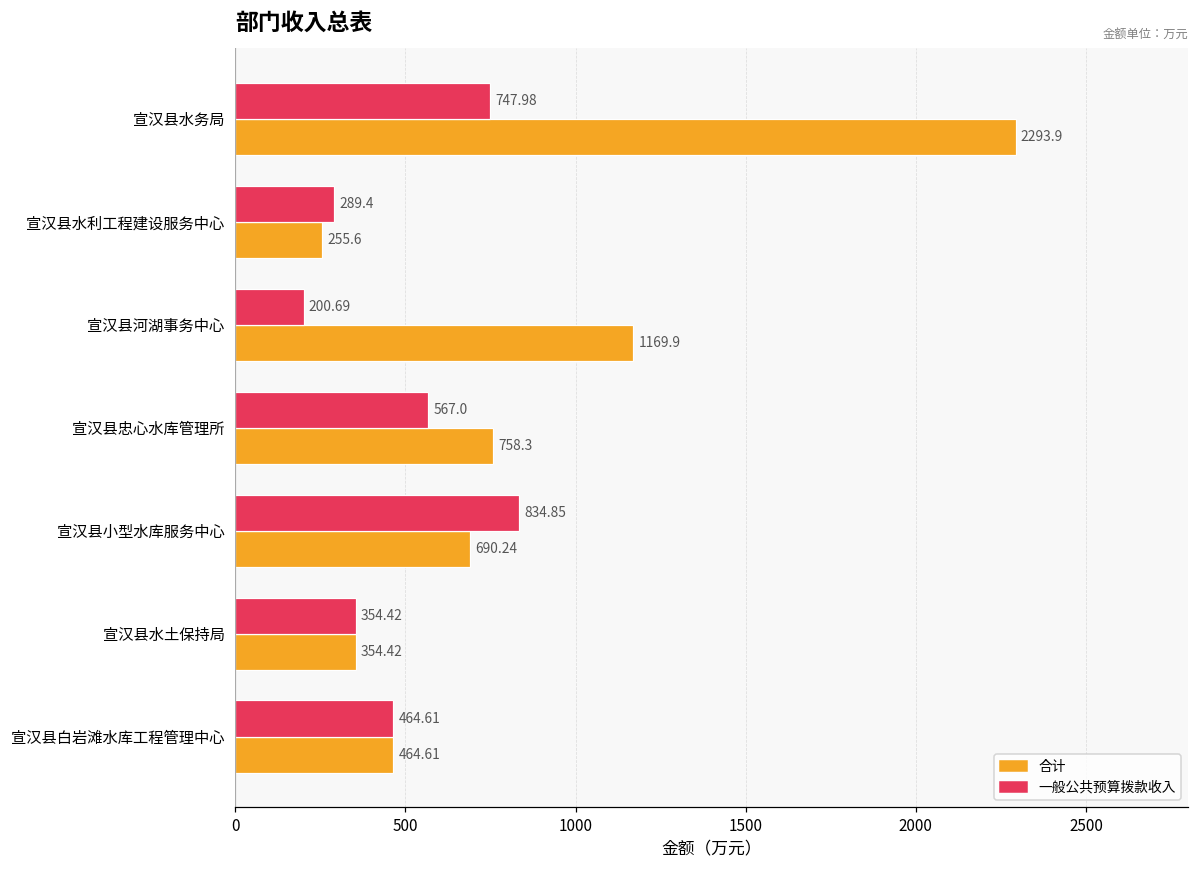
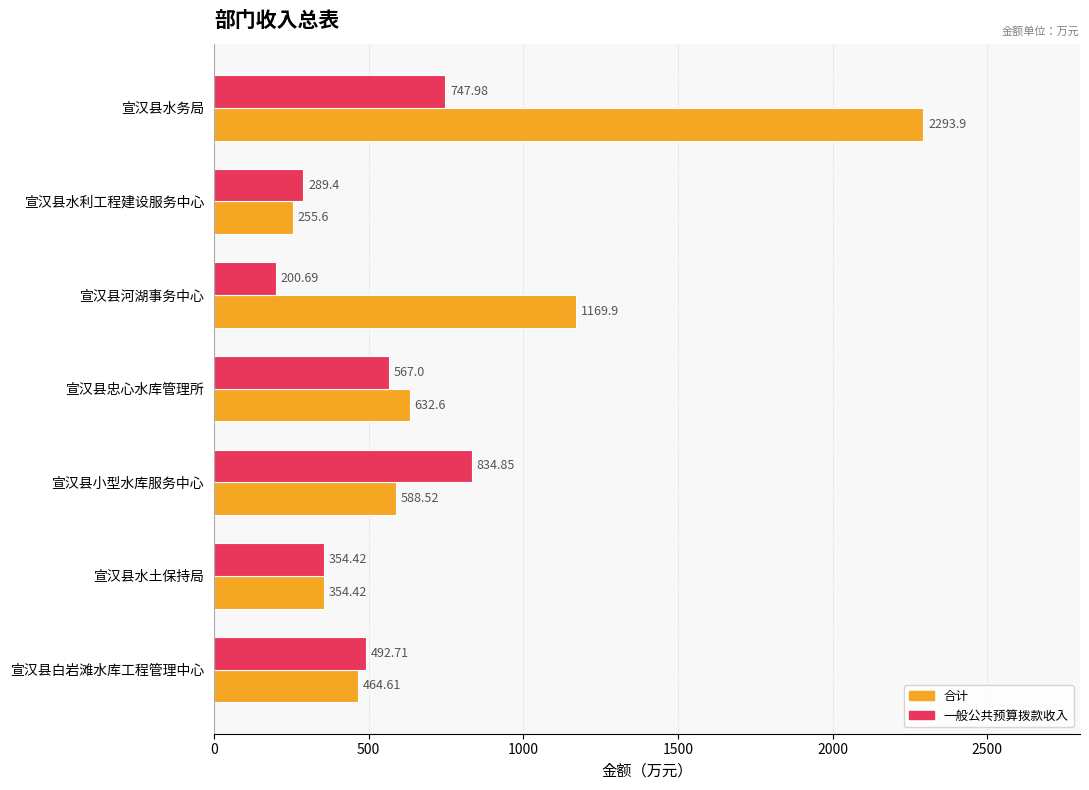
  {
    "合计": {
      "宣汉县水务局": 2293.9,
      "宣汉县水利工程建设服务中心": 255.6,
      "宣汉县河湖事务中心": 1169.9,
-     "宣汉县忠心水库管理所": 758.3,
-     "宣汉县小型水库服务中心": 690.24,
+     "宣汉县忠心水库管理所": 632.6,
+     "宣汉县小型水库服务中心": 588.52,
      "宣汉县水土保持局": 354.42,
      "宣汉县白岩滩水库工程管理中心": 464.61
    },
    "一般公共预算拨款收入": {
      "宣汉县水务局": 747.98,
      "宣汉县水利工程建设服务中心": 289.4,
      "宣汉县河湖事务中心": 200.69,
      "宣汉县忠心水库管理所": 567.0,
      "宣汉县小型水库服务中心": 834.85,
      "宣汉县水土保持局": 354.42,
-     "宣汉县白岩滩水库工程管理中心": 464.61
+     "宣汉县白岩滩水库工程管理中心": 492.71
    }
  }
